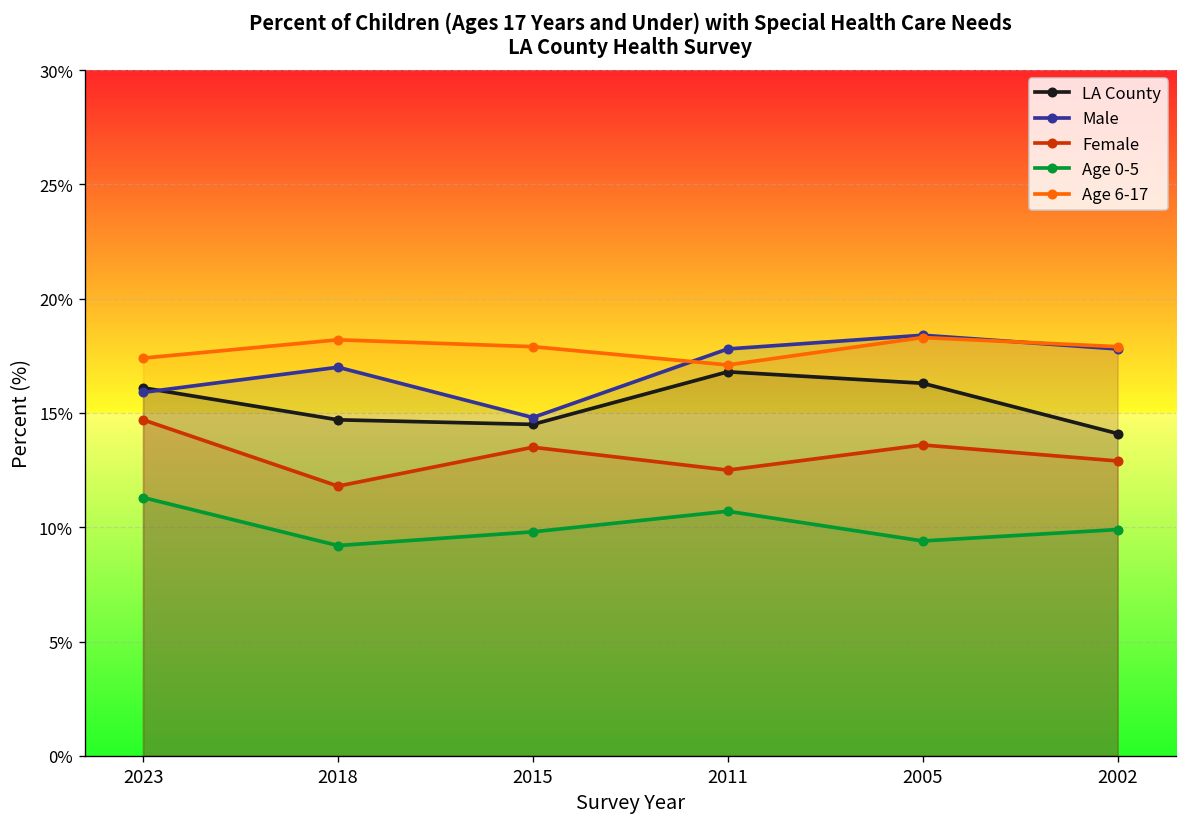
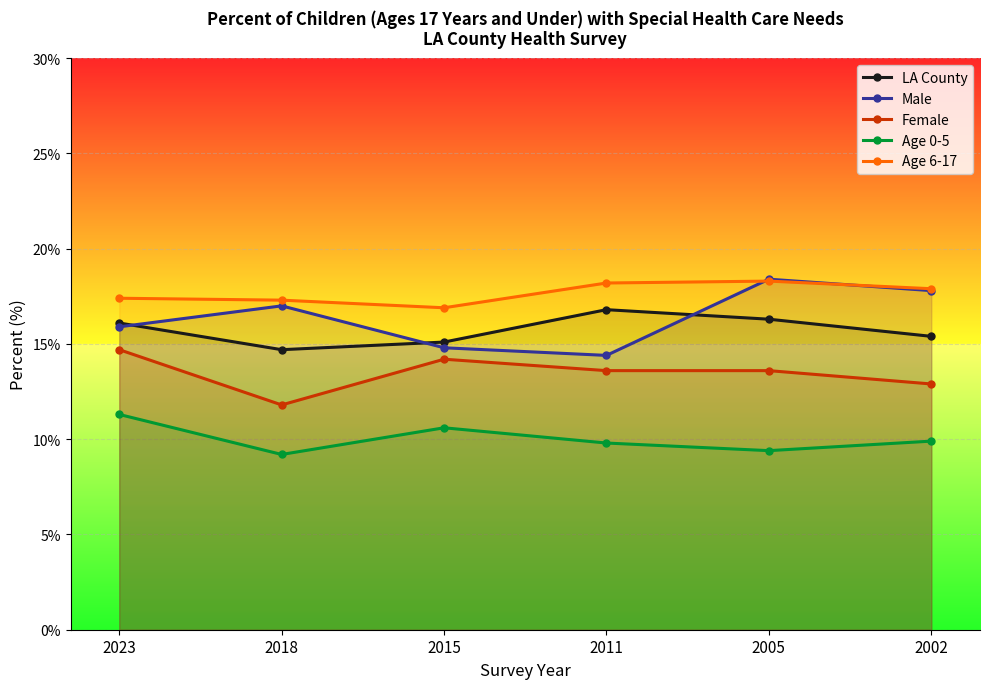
  {
    "LA County": {
      "2023": "16.1%",
      "2018": "14.7%",
-     "2015": "14.5%",
+     "2015": "15.1%",
      "2011": "16.8%",
      "2005": "16.3%",
-     "2002": "14.1%"
+     "2002": "15.4%"
    },
    "Male": {
      "2023": "15.9%",
      "2018": "17.0%",
      "2015": "14.8%",
-     "2011": "17.8%"
+     "2011": "14.4%"
    },
    "Female": {
      "2023": "14.7%",
      "2018": "11.8%",
-     "2015": "13.5%",
-     "2011": "12.5%",
+     "2015": "14.2%",
+     "2011": "13.6%",
      "2005": "13.6%",
      "2002": "12.9%"
    },
    "Age 0-5": {
      "2023": "11.3%",
      "2018": "9.2%",
-     "2015": "9.8%",
-     "2011": "10.7%",
+     "2015": "10.6%",
+     "2011": "9.8%",
      "2005": "9.4%",
      "2002": "9.9%"
    },
    "Age 6-17": {
      "2023": "17.4%",
-     "2018": "18.2%",
-     "2015": "17.9%",
-     "2011": "17.1%"
+     "2018": "17.3%",
+     "2015": "16.9%",
+     "2011": "18.2%"
    }
  }
